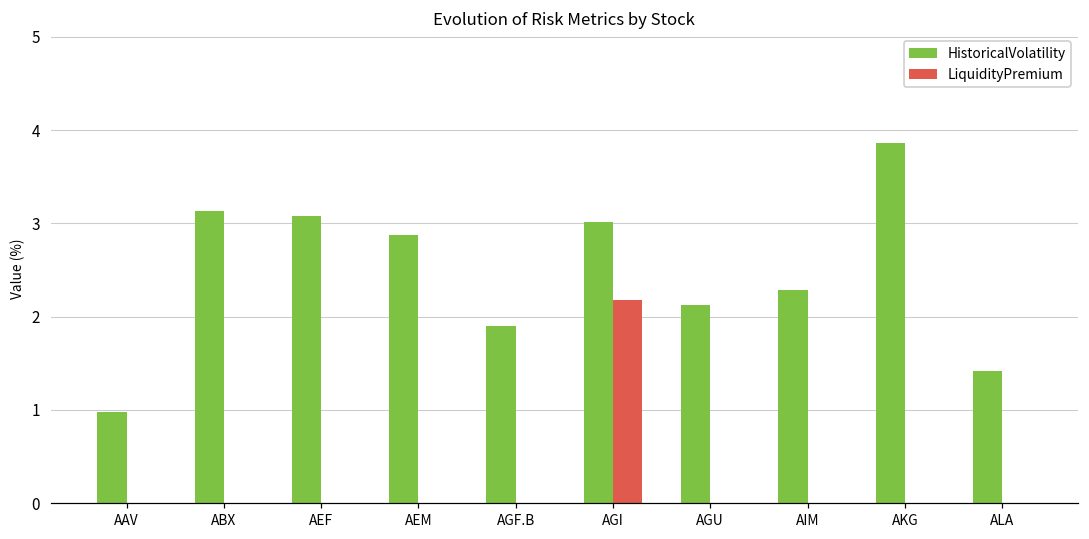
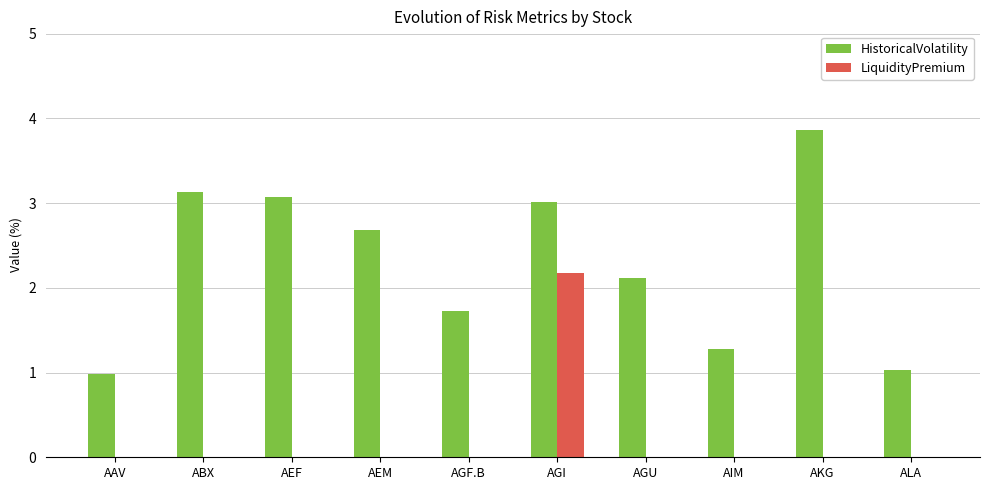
  {
    "HistoricalVolatility": {
      "AAV": 1.0,
      "ABX": 3.1,
      "AEF": 3.1,
-     "AEM": 2.9,
-     "AGF.B": 1.9,
+     "AEM": 2.7,
+     "AGF.B": 1.7,
      "AGI": 3.0,
      "AGU": 2.1,
-     "AIM": 2.3,
+     "AIM": 1.3,
      "AKG": 3.9,
-     "ALA": 1.4
+     "ALA": 1.0
    },
    "LiquidityPremium": {
      "AAV": 0.0,
      "ABX": 0.0,
      "AEF": 0.0,
      "AEM": 0.0,
      "AGF.B": 0.0,
      "AGI": 2.2,
      "AGU": 0.0,
      "AIM": 0.0,
      "AKG": 0.0,
      "ALA": 0.0
    }
  }
